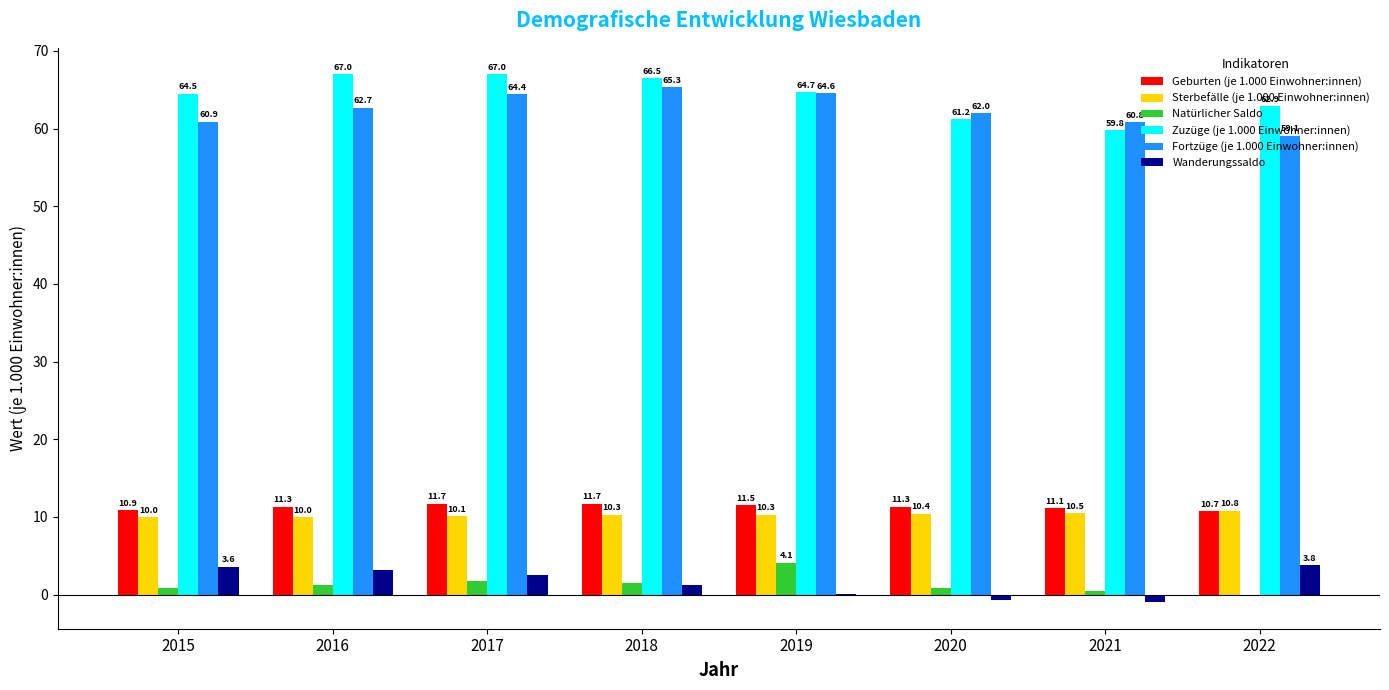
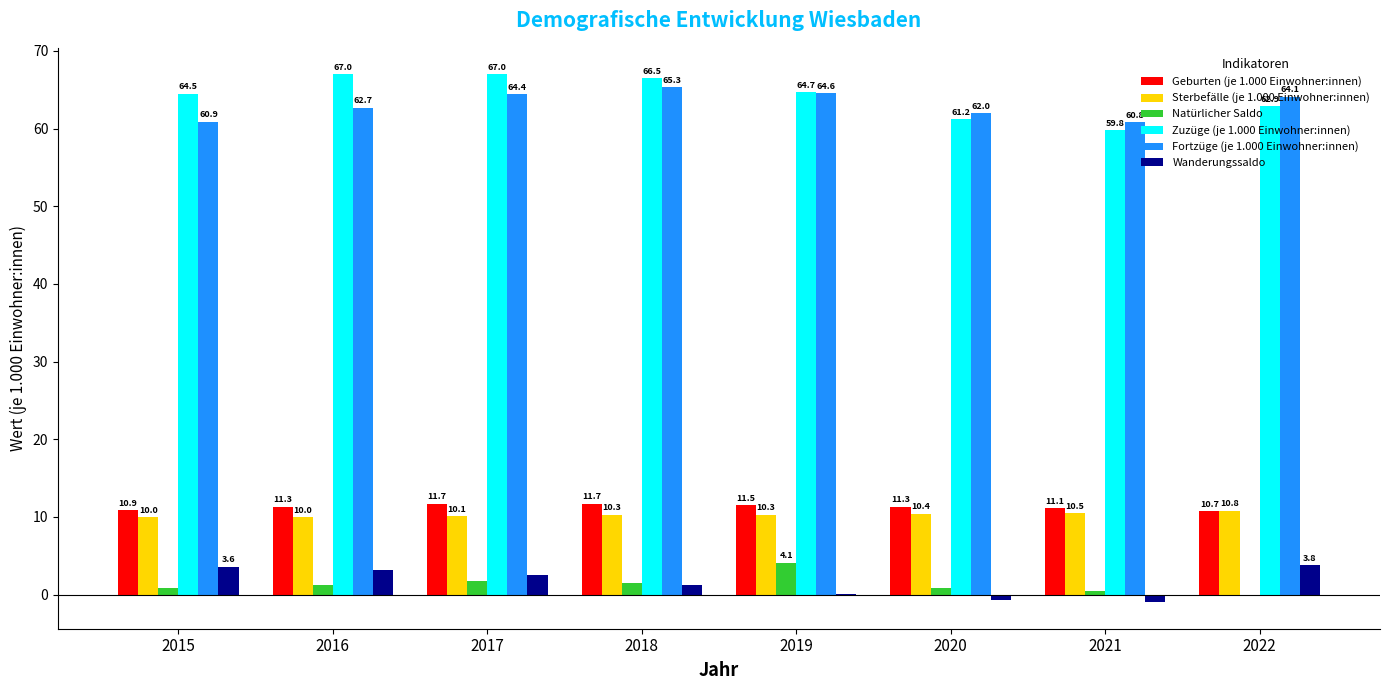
  {
    "Geburten (je 1.000 Einwohner:innen)": {
      "2015": 10.9,
      "2016": 11.3,
      "2017": 11.7,
      "2018": 11.7,
      "2019": 11.5,
      "2020": 11.3,
      "2021": 11.1,
      "2022": 10.7
    },
    "Sterbefälle (je 1.000 Einwohner:innen)": {
      "2015": 10.0,
      "2016": 10.0,
      "2017": 10.1,
      "2018": 10.3,
      "2019": 10.3,
      "2020": 10.4,
      "2021": 10.5,
      "2022": 10.8
    },
    "Natürlicher Saldo": {
      "2019": 4.1
    },
    "Zuzüge (je 1.000 Einwohner:innen)": {
      "2015": 64.5,
      "2016": 67.0,
      "2017": 67.0,
      "2018": 66.5,
      "2019": 64.7,
      "2020": 61.2,
      "2021": 59.8,
      "2022": 62.9
    },
    "Fortzüge (je 1.000 Einwohner:innen)": {
      "2015": 60.9,
      "2016": 62.7,
      "2017": 64.4,
      "2018": 65.3,
      "2019": 64.6,
      "2020": 62.0,
      "2021": 60.8,
-     "2022": 59.1
+     "2022": 64.1
    },
    "Wanderungssaldo": {
      "2015": 3.6,
      "2022": 3.8
    }
  }
